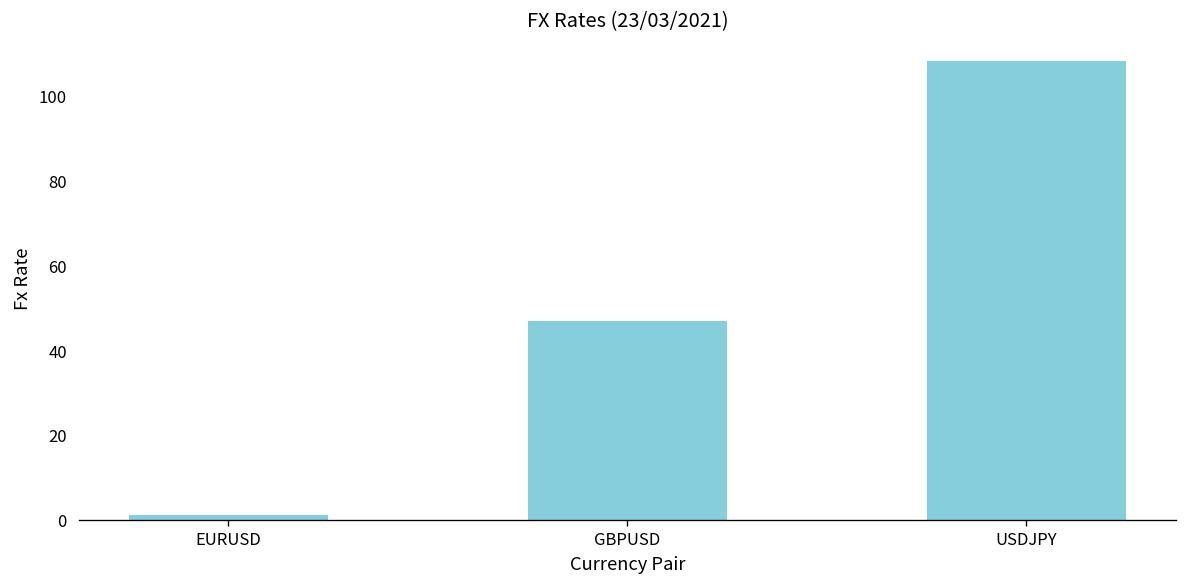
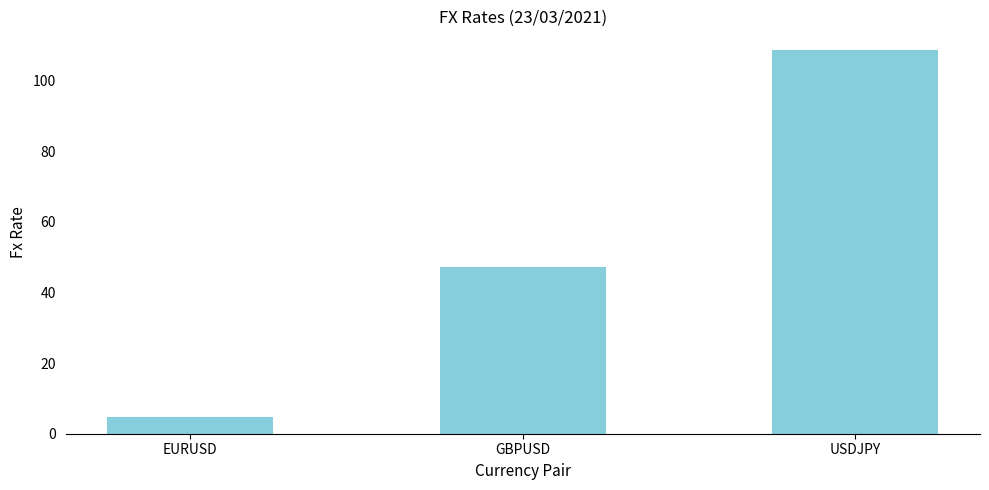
  {
-   "EURUSD": 1,
+   "EURUSD": 5,
    "GBPUSD": 47,
    "USDJPY": 109
  }
